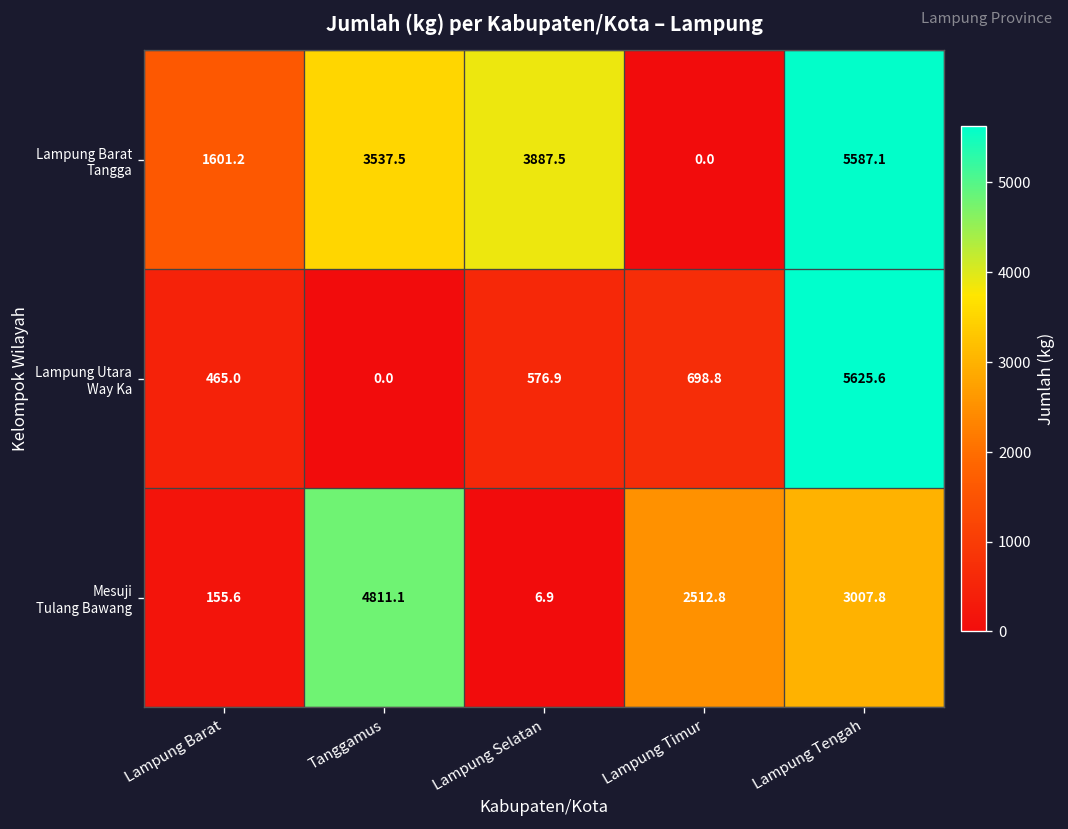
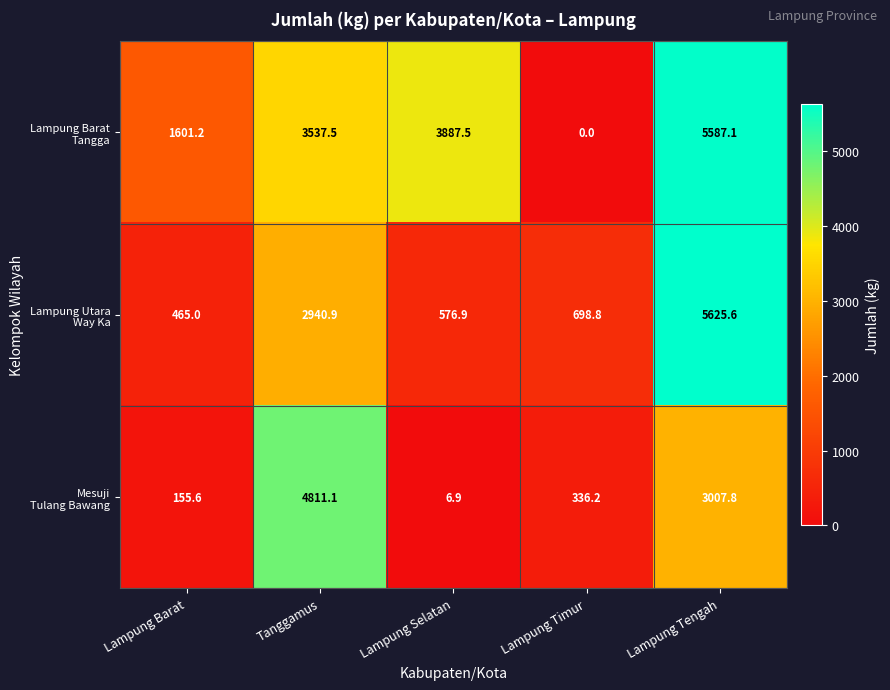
  {
    "Lampung Barat Tangga": {
      "Lampung Barat": 1601.2,
      "Tanggamus": 3537.5,
      "Lampung Selatan": 3887.5,
      "Lampung Timur": 0.0,
      "Lampung Tengah": 5587.1
    },
    "Lampung Utara Way Ka": {
      "Lampung Barat": 465.0,
-     "Tanggamus": 0.0,
+     "Tanggamus": 2940.9,
      "Lampung Selatan": 576.9,
      "Lampung Timur": 698.8,
      "Lampung Tengah": 5625.6
    },
    "Mesuji Tulang Bawang": {
      "Lampung Barat": 155.6,
      "Tanggamus": 4811.1,
      "Lampung Selatan": 6.9,
-     "Lampung Timur": 2512.8,
+     "Lampung Timur": 336.2,
      "Lampung Tengah": 3007.8
    }
  }
